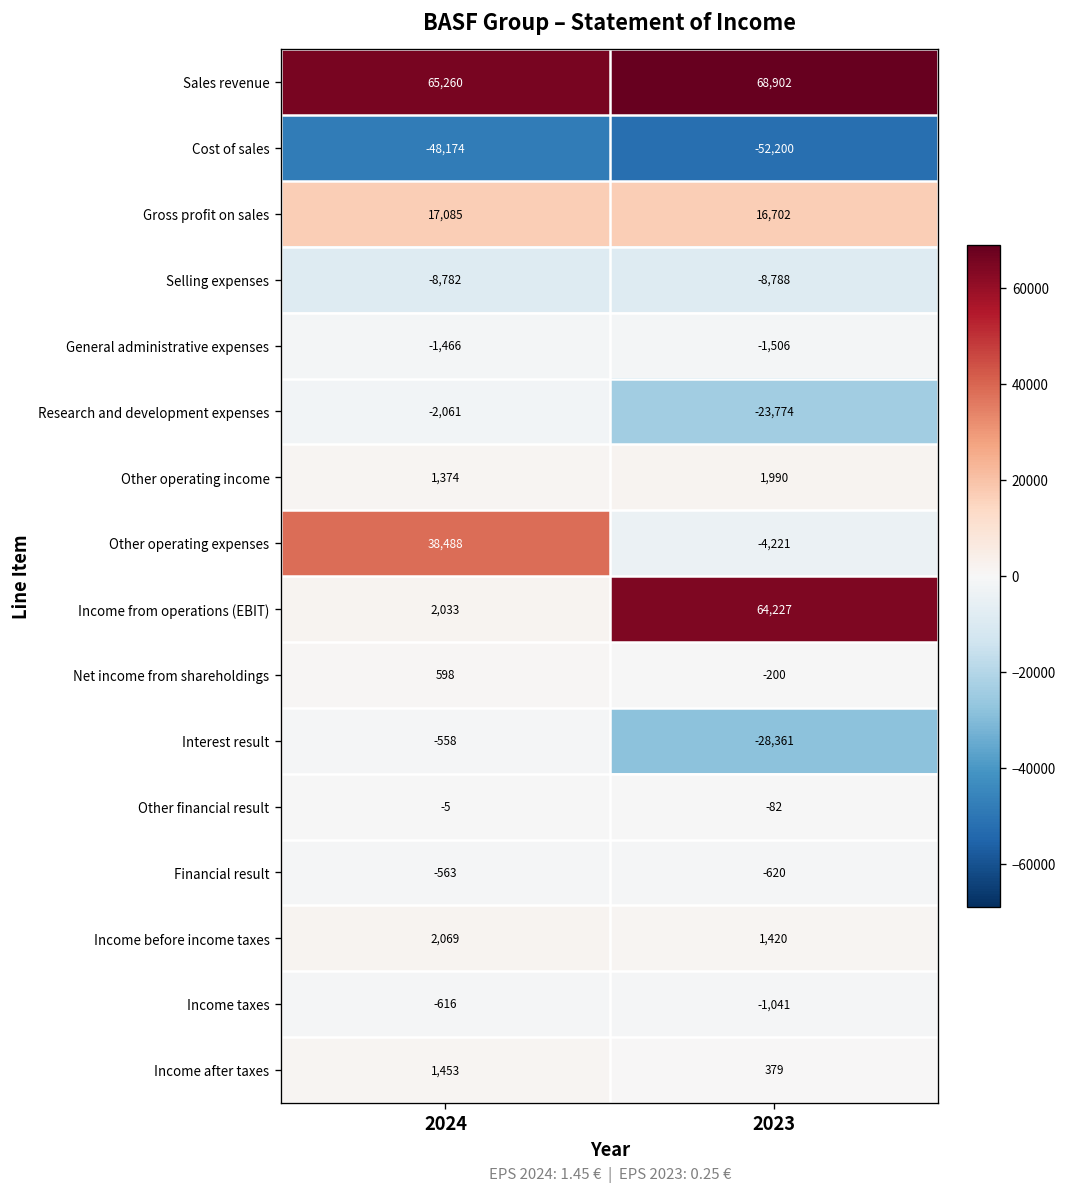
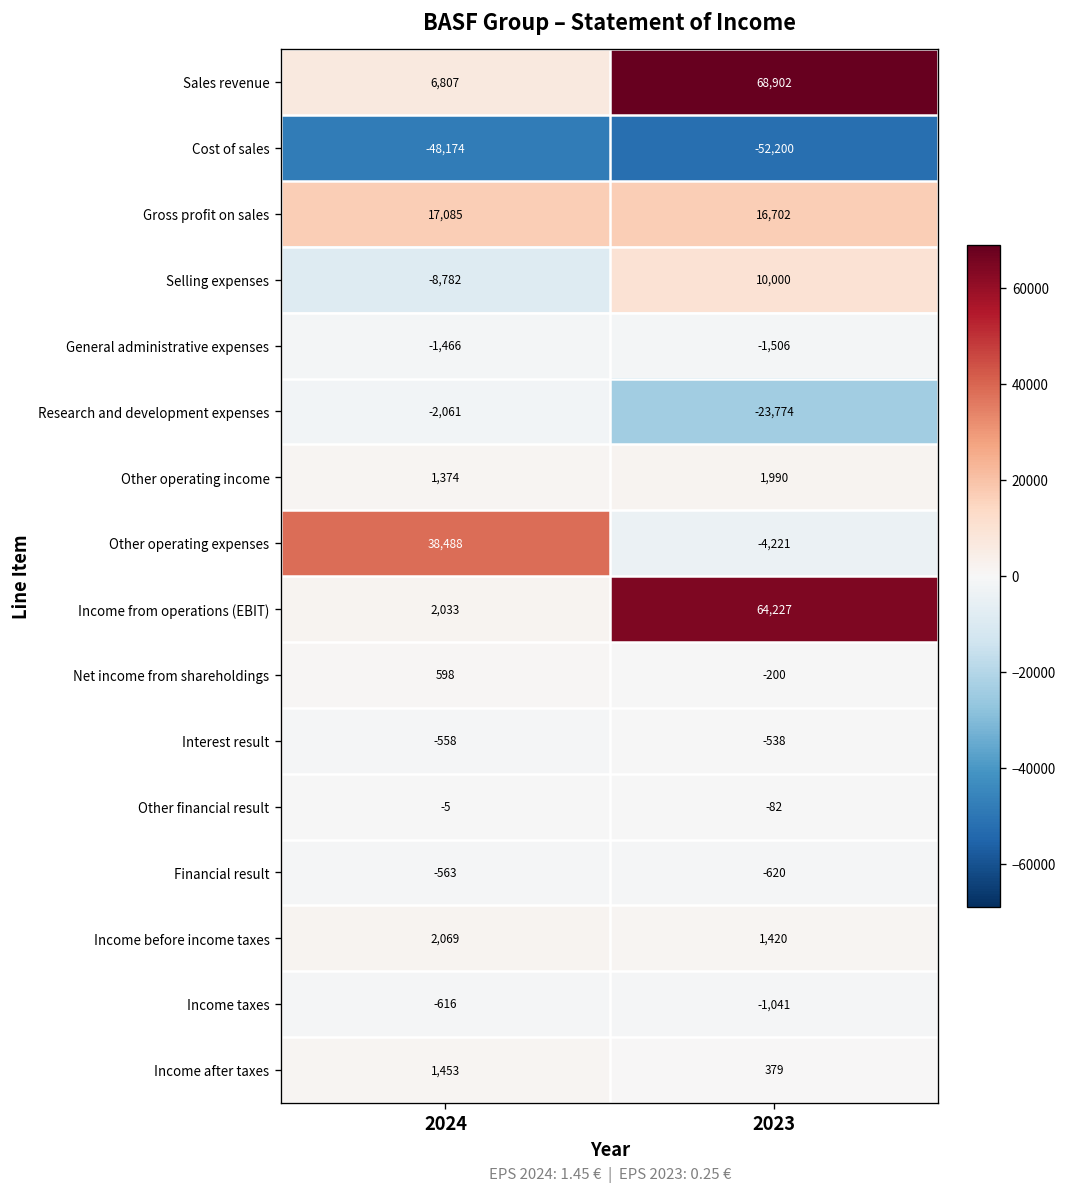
  {
    "Sales revenue": {
-     "2024": "65,260",
+     "2024": "6,807",
      "2023": "68,902"
    },
    "Cost of sales": {
      "2024": "-48,174",
      "2023": "-52,200"
    },
    "Gross profit on sales": {
      "2024": "17,085",
      "2023": "16,702"
    },
    "Selling expenses": {
      "2024": "-8,782",
-     "2023": "-8,788"
+     "2023": "10,000"
    },
    "General administrative expenses": {
      "2024": "-1,466",
      "2023": "-1,506"
    },
    "Research and development expenses": {
      "2024": "-2,061",
      "2023": "-23,774"
    },
    "Other operating income": {
      "2024": "1,374",
      "2023": "1,990"
    },
    "Other operating expenses": {
      "2024": "38,488",
      "2023": "-4,221"
    },
    "Income from operations (EBIT)": {
      "2024": "2,033",
      "2023": "64,227"
    },
    "Net income from shareholdings": {
      "2024": "598",
      "2023": "-200"
    },
    "Interest result": {
      "2024": "-558",
-     "2023": "-28,361"
+     "2023": "-538"
    },
    "Other financial result": {
      "2024": "-5",
      "2023": "-82"
    },
    "Financial result": {
      "2024": "-563",
      "2023": "-620"
    },
    "Income before income taxes": {
      "2024": "2,069",
      "2023": "1,420"
    },
    "Income taxes": {
      "2024": "-616",
      "2023": "-1,041"
    },
    "Income after taxes": {
      "2024": "1,453",
      "2023": "379"
    }
  }
